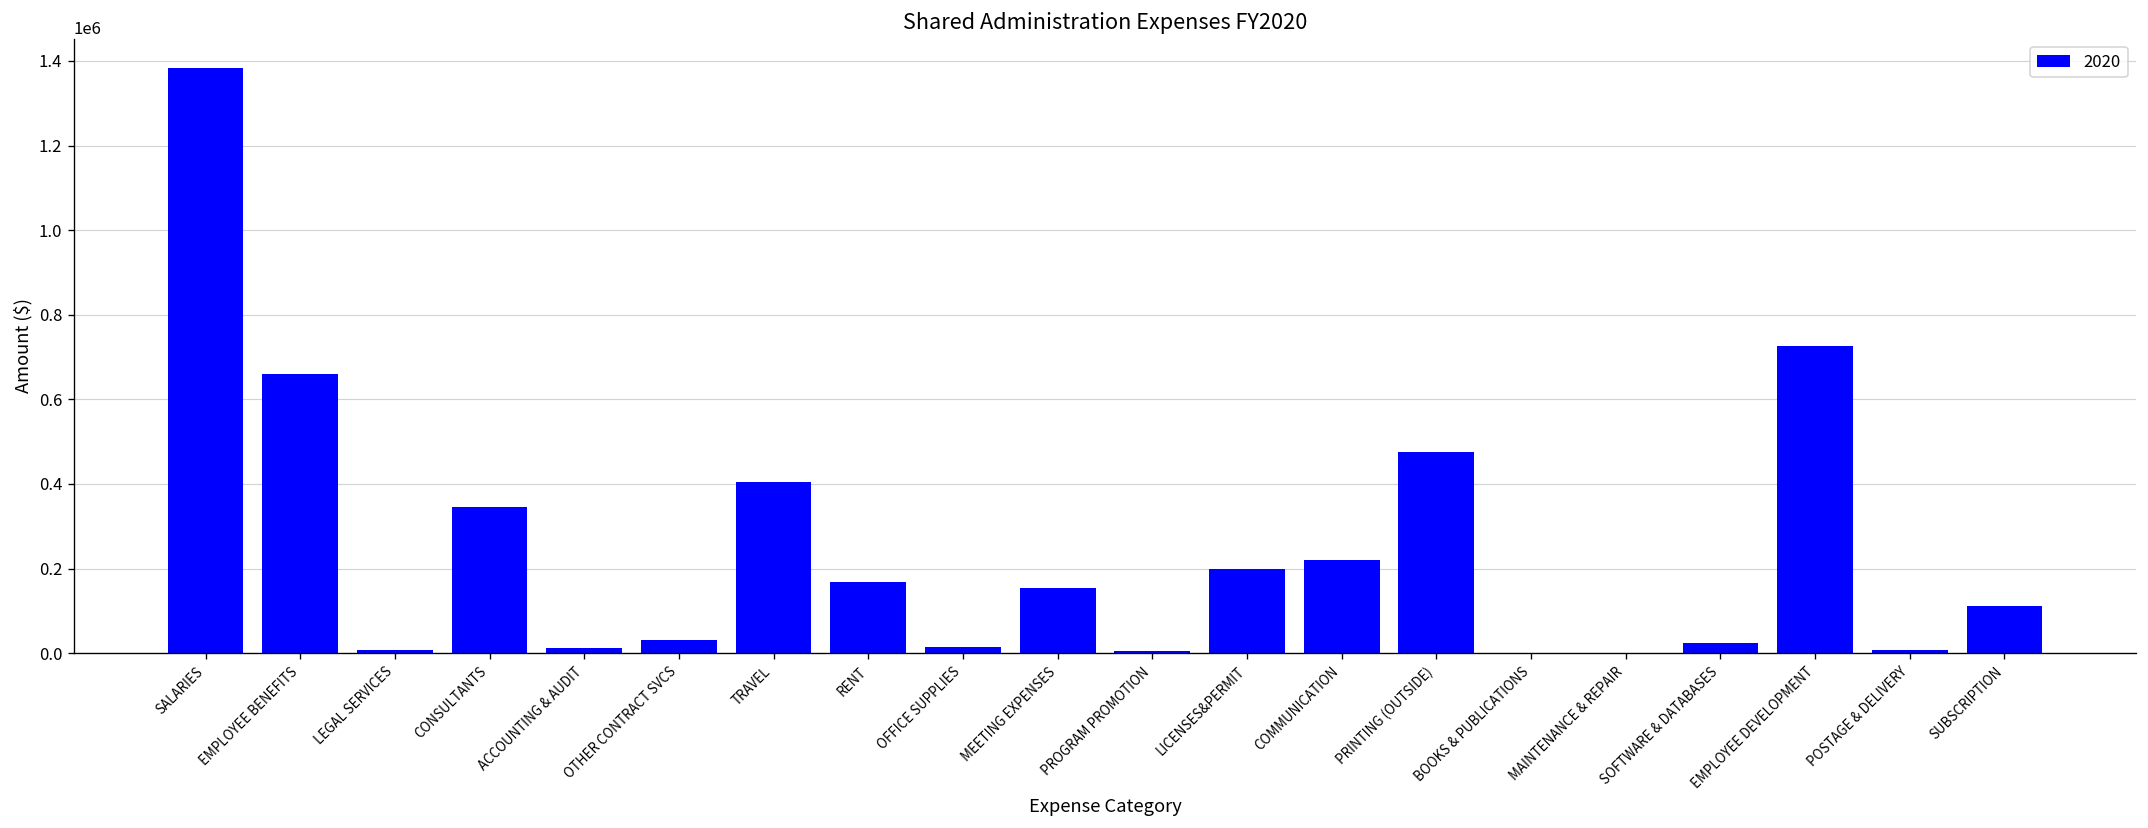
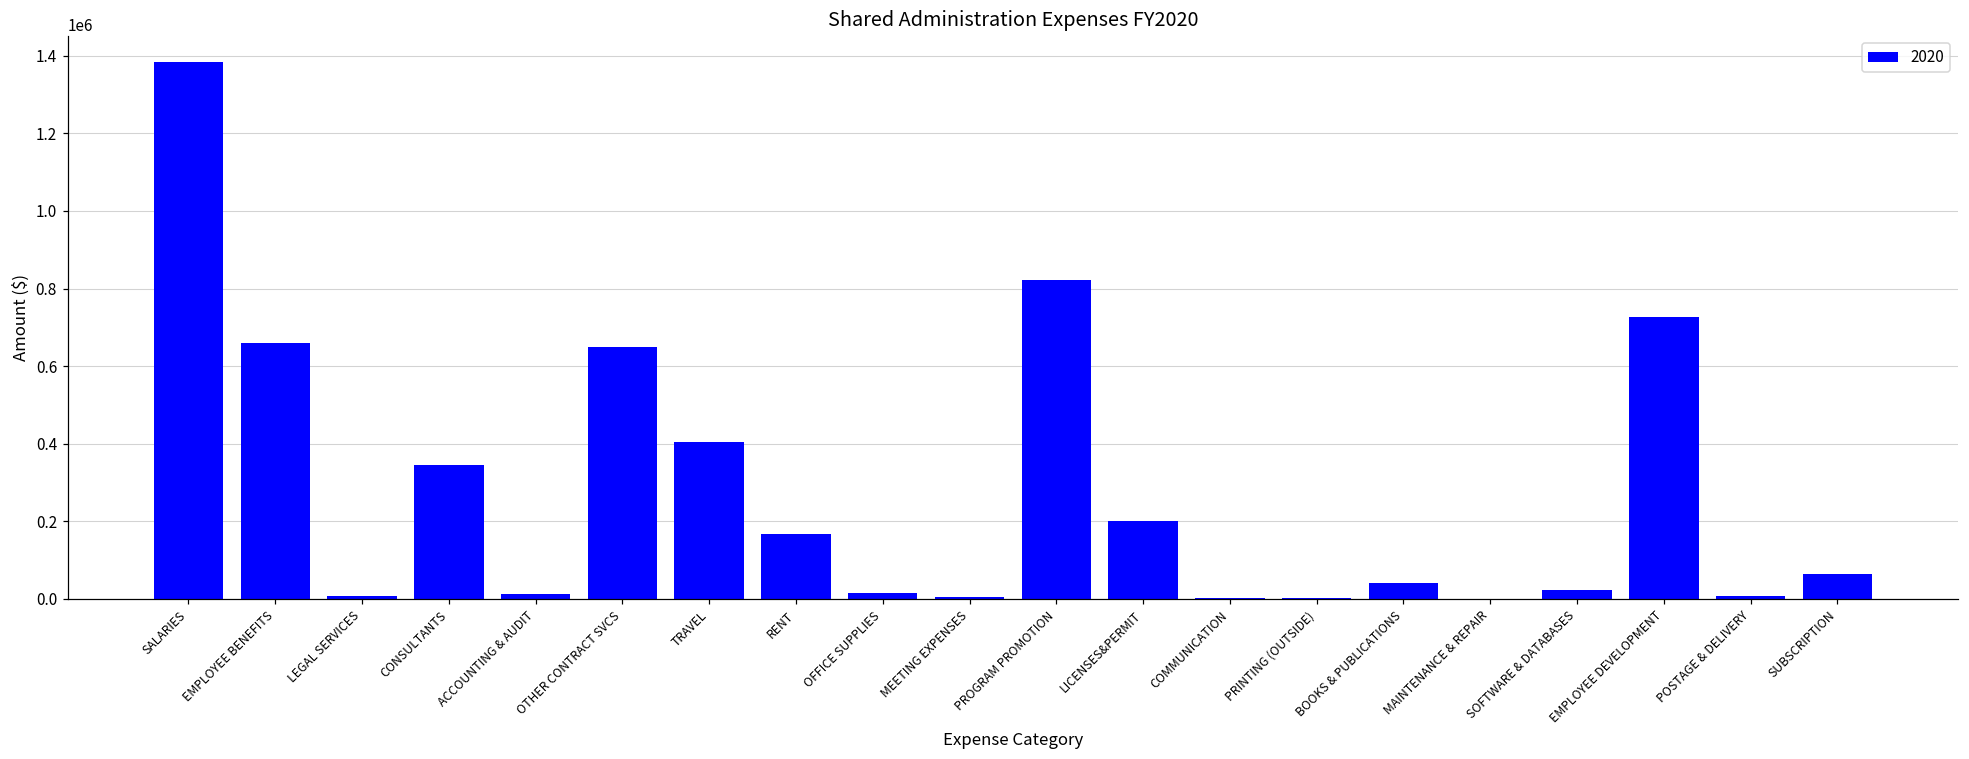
  {
    "SALARIES": 1380000,
    "EMPLOYEE BENEFITS": 660000,
    "CONSULTANTS": 350000,
    "ACCOUNTING & AUDIT": 10000,
-   "OTHER CONTRACT SVCS": 30000,
+   "OTHER CONTRACT SVCS": 650000,
    "TRAVEL": 400000,
    "RENT": 170000,
    "OFFICE SUPPLIES": 10000,
-   "MEETING EXPENSES": 150000,
-   "PROGRAM PROMOTION": 10000,
+   "MEETING EXPENSES": 10000,
+   "PROGRAM PROMOTION": 820000,
    "LICENSES&PERMIT": 200000,
-   "COMMUNICATION": 220000,
-   "PRINTING (OUTSIDE)": 480000,
-   "BOOKS & PUBLICATIONS": 0,
+   "COMMUNICATION": 0,
+   "PRINTING (OUTSIDE)": 0,
+   "BOOKS & PUBLICATIONS": 40000,
    "MAINTENANCE & REPAIR": 0,
    "SOFTWARE & DATABASES": 20000,
    "EMPLOYEE DEVELOPMENT": 730000,
    "POSTAGE & DELIVERY": 10000,
-   "SUBSCRIPTION": 110000
+   "SUBSCRIPTION": 60000
  }
